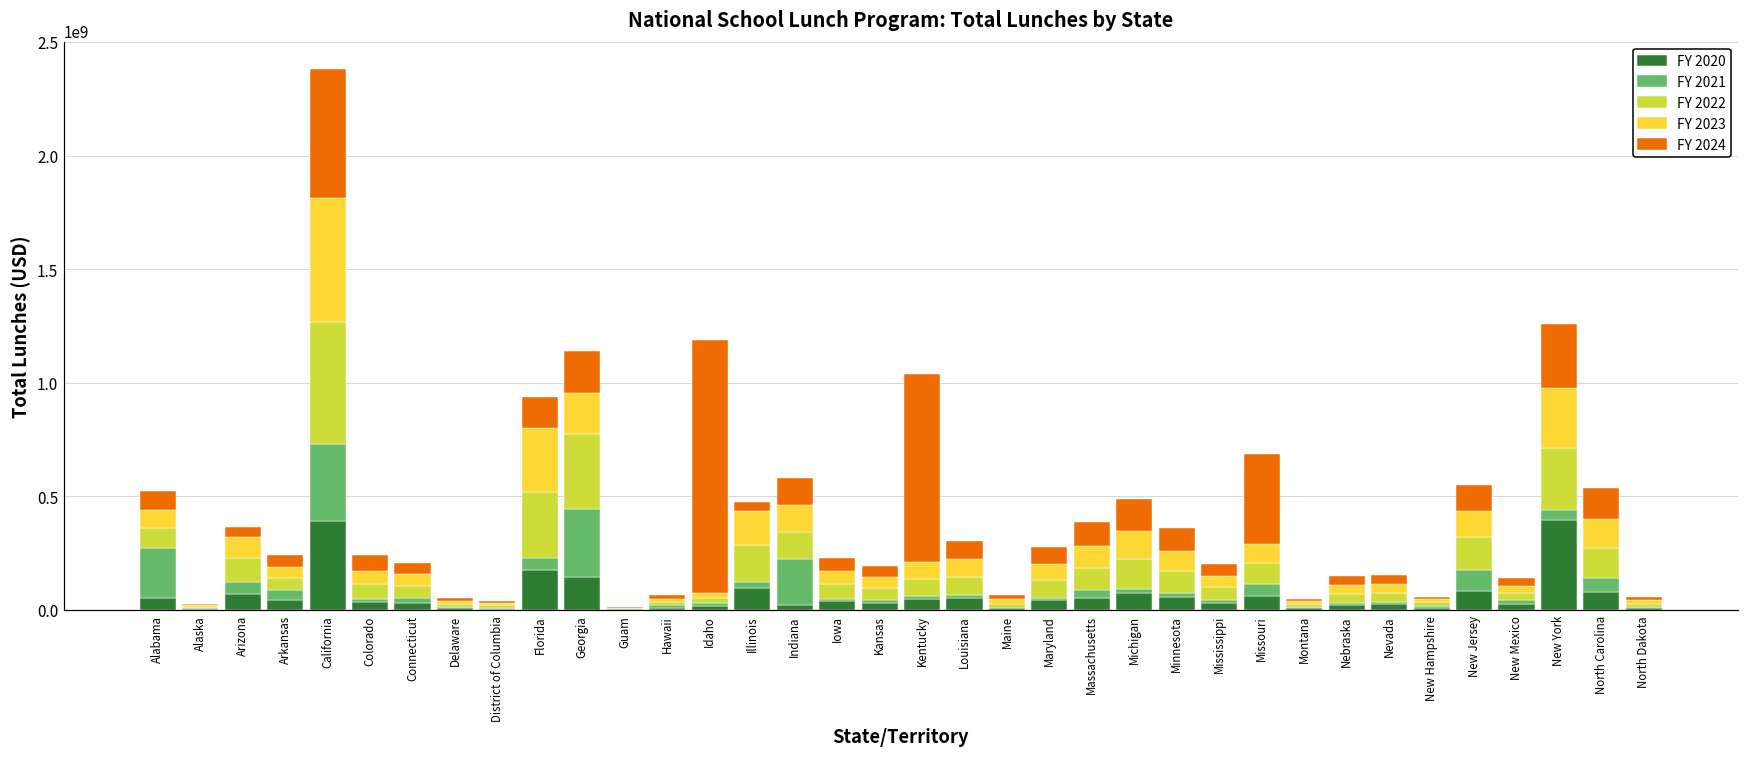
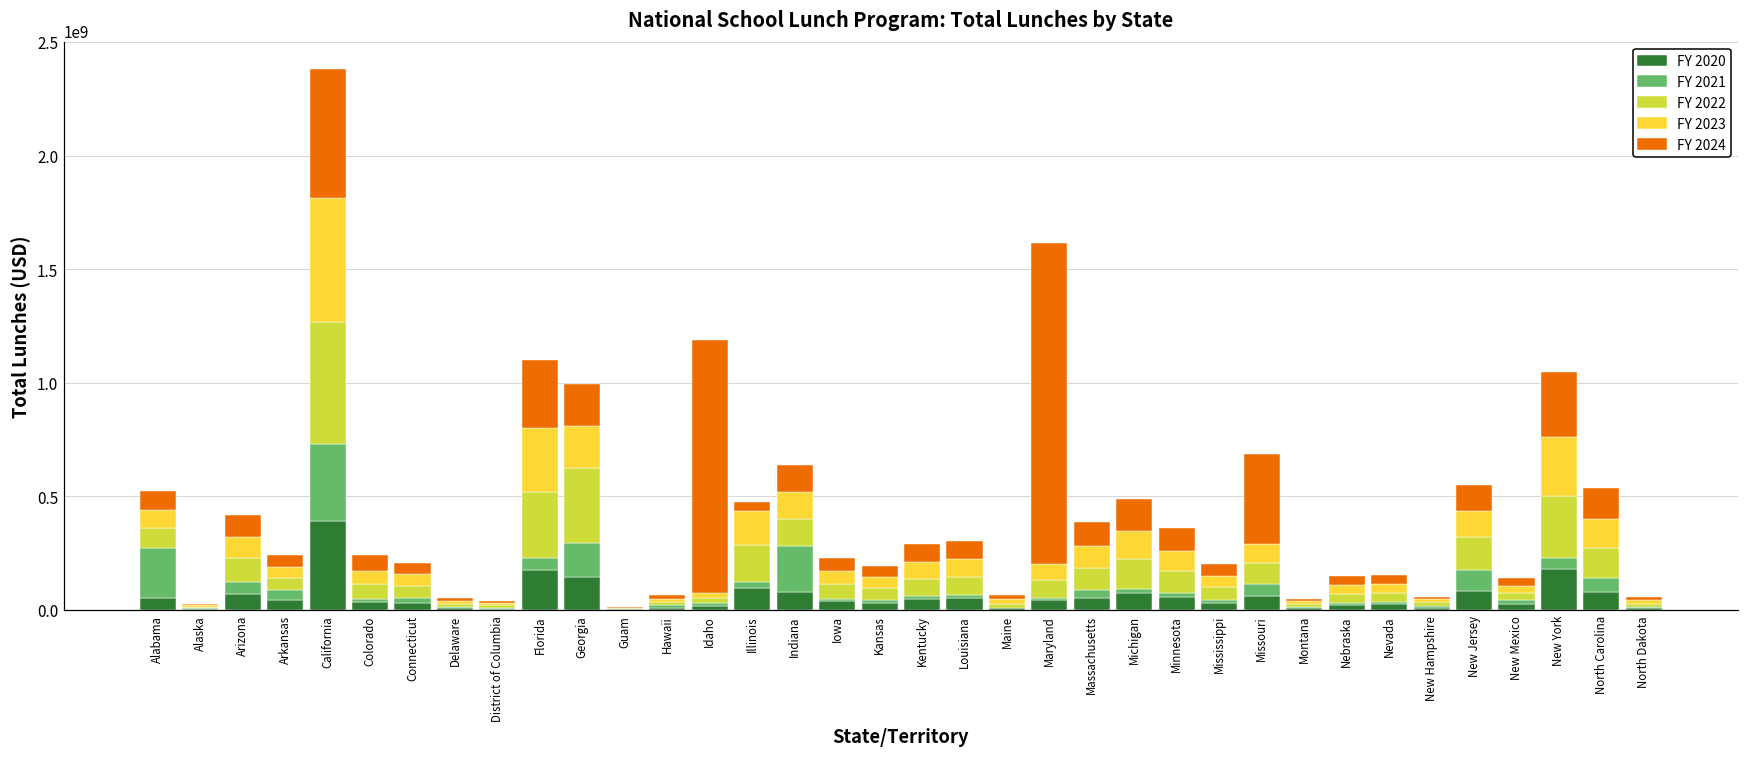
  {
    "FY 2020": {
      "Alabama": 50000000,
      "Arizona": 70000000,
      "Arkansas": 40000000,
      "California": 390000000,
      "Colorado": 30000000,
      "Connecticut": 30000000,
      "Florida": 170000000,
      "Georgia": 140000000,
      "Idaho": 20000000,
      "Illinois": 100000000,
-     "Indiana": 20000000,
+     "Indiana": 80000000,
      "Iowa": 40000000,
      "Kansas": 30000000,
      "Kentucky": 50000000,
      "Louisiana": 50000000,
      "Maryland": 40000000,
      "Massachusetts": 50000000,
      "Michigan": 70000000,
      "Minnesota": 60000000,
      "Mississippi": 30000000,
      "Missouri": 60000000,
      "Nebraska": 20000000,
      "Nevada": 20000000,
      "New Jersey": 80000000,
      "New Mexico": 30000000,
-     "New York": 390000000,
+     "New York": 180000000,
      "North Carolina": 80000000
    },
    "FY 2021": {
      "Alabama": 220000000,
      "Arizona": 50000000,
      "Arkansas": 50000000,
      "California": 340000000,
      "Colorado": 10000000,
      "Connecticut": 20000000,
      "Florida": 50000000,
-     "Georgia": 300000000,
+     "Georgia": 150000000,
      "Idaho": 10000000,
      "Illinois": 30000000,
      "Indiana": 200000000,
      "Kansas": 10000000,
      "Kentucky": 10000000,
      "Louisiana": 10000000,
      "Massachusetts": 40000000,
      "Michigan": 20000000,
      "Minnesota": 20000000,
      "Missouri": 50000000,
      "New Jersey": 90000000,
      "New Mexico": 20000000,
      "New York": 50000000,
      "North Carolina": 60000000
    },
    "FY 2024": {
      "Alabama": 80000000,
-     "Arizona": 40000000,
+     "Arizona": 100000000,
      "Arkansas": 50000000,
      "California": 570000000,
      "Colorado": 70000000,
      "Connecticut": 50000000,
      "Delaware": 10000000,
-     "Florida": 140000000,
+     "Florida": 300000000,
      "Georgia": 190000000,
      "Hawaii": 20000000,
      "Idaho": 1110000000,
      "Illinois": 40000000,
      "Indiana": 120000000,
      "Iowa": 60000000,
      "Kansas": 50000000,
-     "Kentucky": 830000000,
+     "Kentucky": 80000000,
      "Louisiana": 80000000,
      "Maine": 20000000,
-     "Maryland": 80000000,
+     "Maryland": 1420000000,
      "Massachusetts": 100000000,
      "Michigan": 140000000,
      "Minnesota": 100000000,
      "Mississippi": 50000000,
      "Missouri": 400000000,
      "Nebraska": 40000000,
      "Nevada": 40000000,
      "New Hampshire": 10000000,
      "New Jersey": 120000000,
      "New Mexico": 30000000,
      "New York": 280000000,
      "North Carolina": 140000000,
      "North Dakota": 20000000
    }
  }
